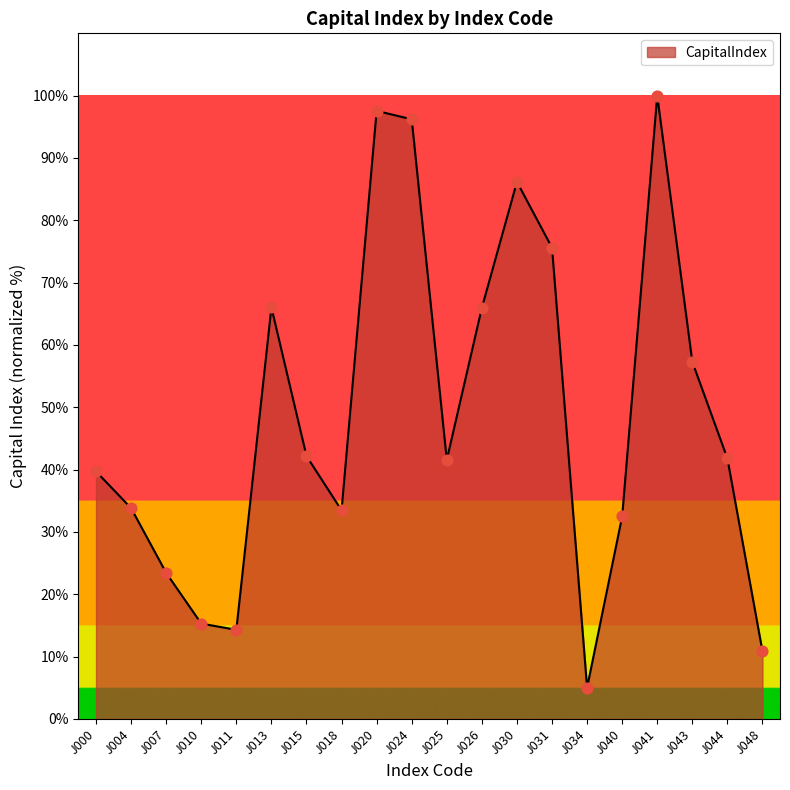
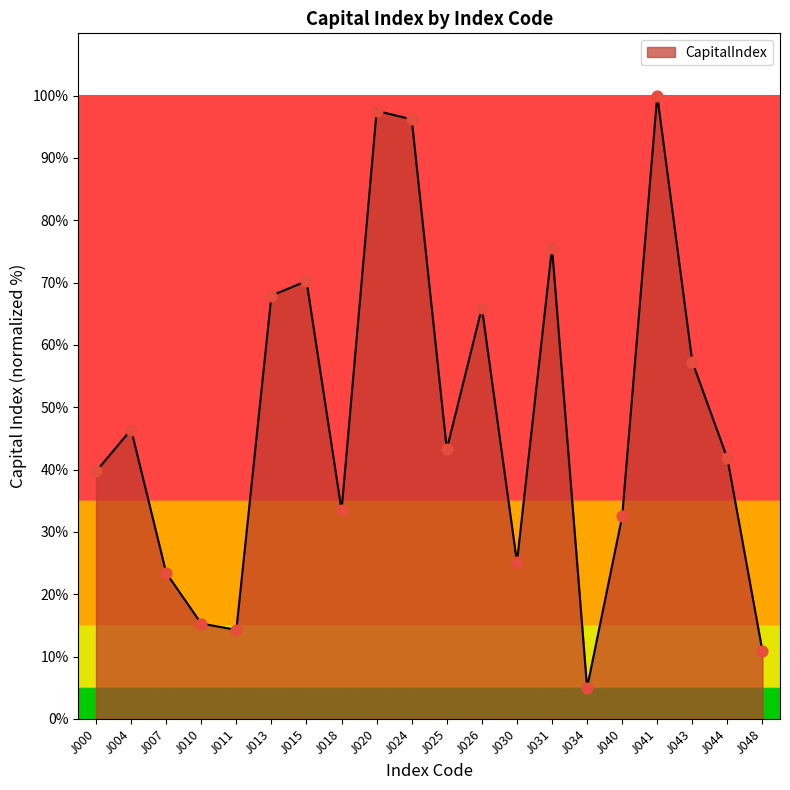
  {
    "J000": "40%",
-   "J004": "34%",
+   "J004": "46%",
    "J007": "23%",
    "J010": "15%",
    "J011": "14%",
-   "J013": "66%",
-   "J015": "42%",
+   "J013": "68%",
+   "J015": "70%",
    "J018": "33%",
    "J020": "98%",
    "J024": "96%",
-   "J025": "42%",
+   "J025": "43%",
    "J026": "66%",
-   "J030": "86%",
+   "J030": "25%",
    "J031": "76%",
    "J034": "5%",
    "J040": "32%",
    "J041": "100%",
    "J043": "57%",
    "J044": "42%",
    "J048": "11%"
  }
